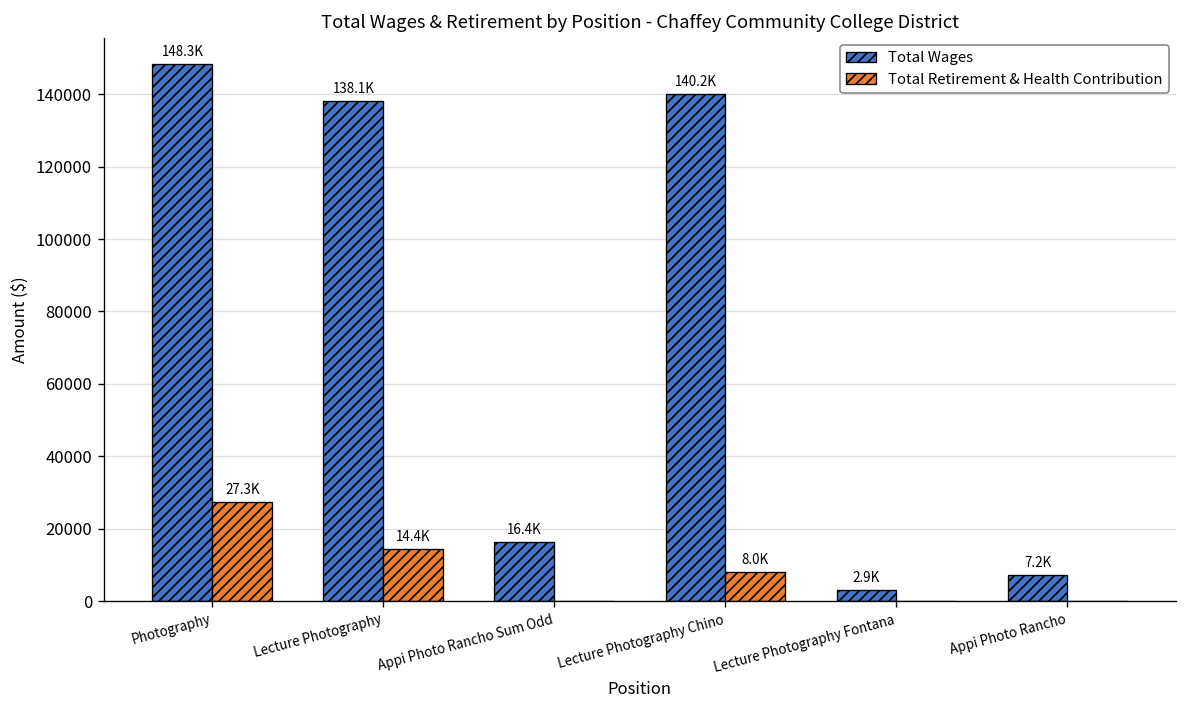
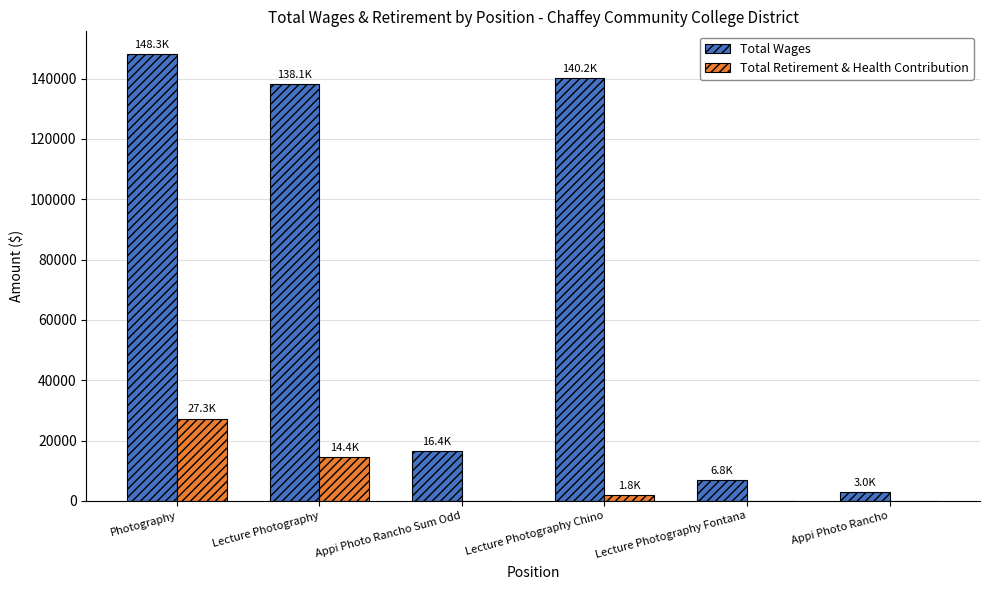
  {
    "Total Wages": {
      "Photography": "148.3K",
      "Lecture Photography": "138.1K",
      "Appi Photo Rancho Sum Odd": "16.4K",
      "Lecture Photography Chino": "140.2K",
-     "Lecture Photography Fontana": "2.9K",
-     "Appi Photo Rancho": "7.2K"
+     "Lecture Photography Fontana": "6.8K",
+     "Appi Photo Rancho": "3.0K"
    },
    "Total Retirement & Health Contribution": {
      "Photography": "27.3K",
      "Lecture Photography": "14.4K",
-     "Lecture Photography Chino": "8.0K"
+     "Lecture Photography Chino": "1.8K"
    }
  }
